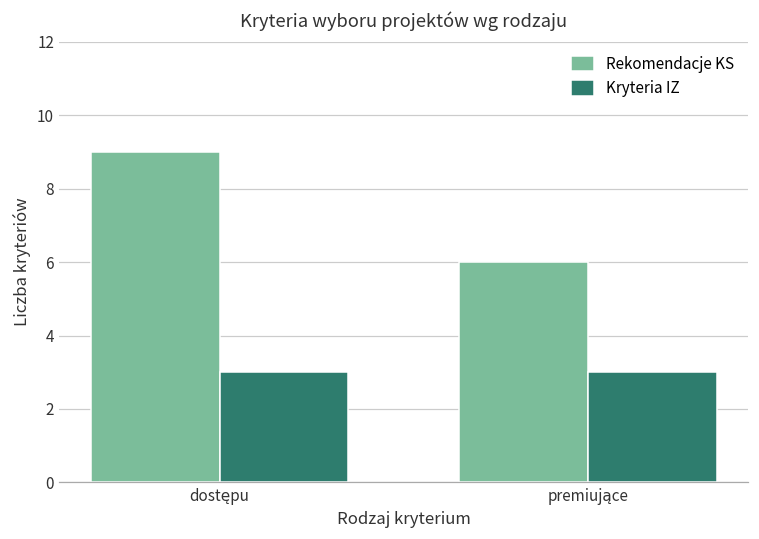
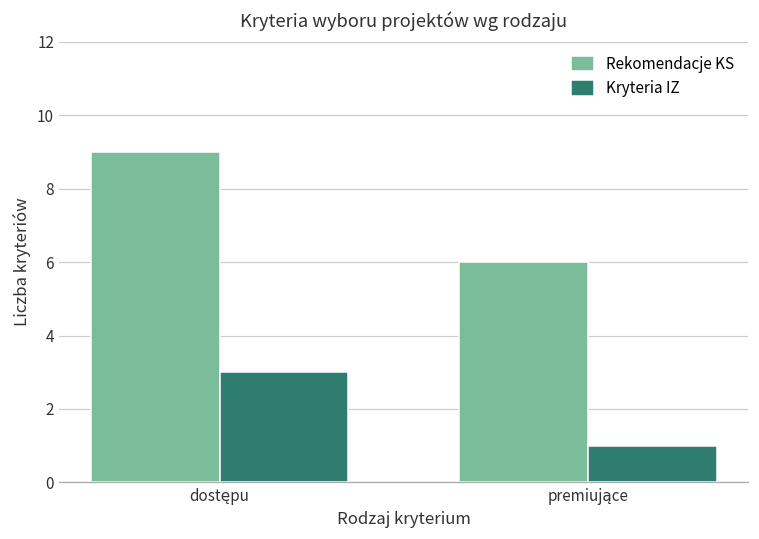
  {
    "Rekomendacje KS": {
      "dostępu": 9,
      "premiujące": 6
    },
    "Kryteria IZ": {
      "dostępu": 3,
-     "premiujące": 3
+     "premiujące": 1
    }
  }
